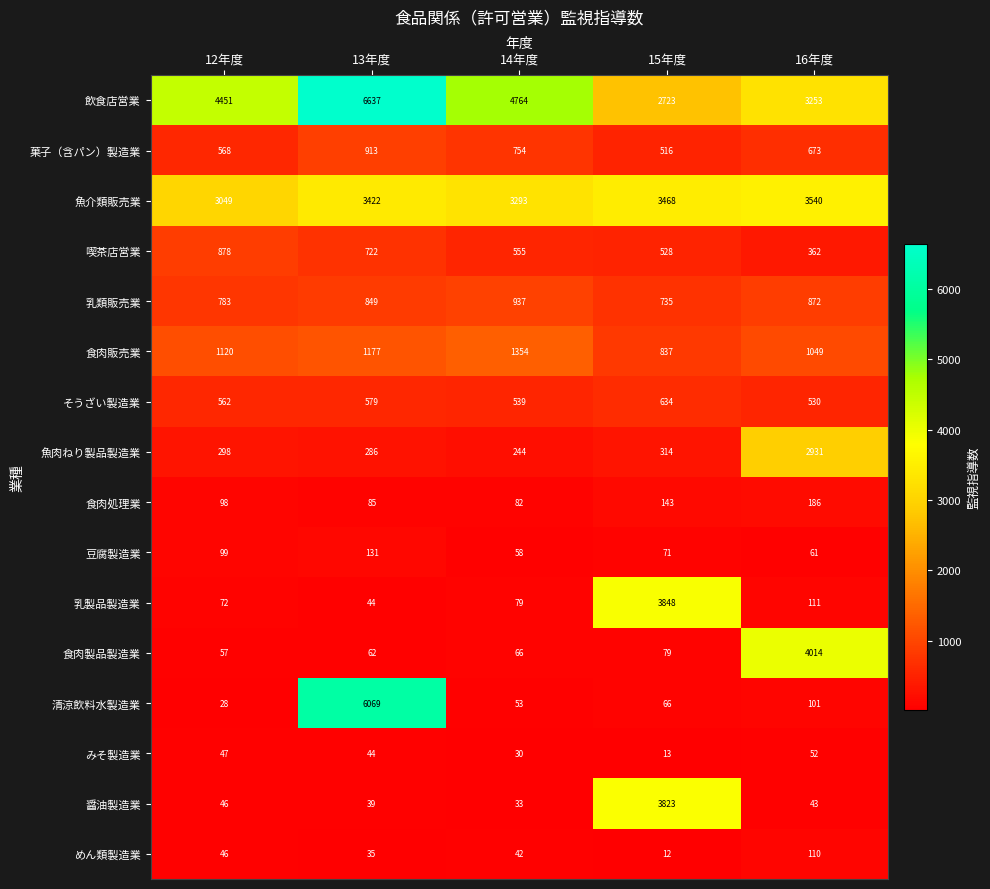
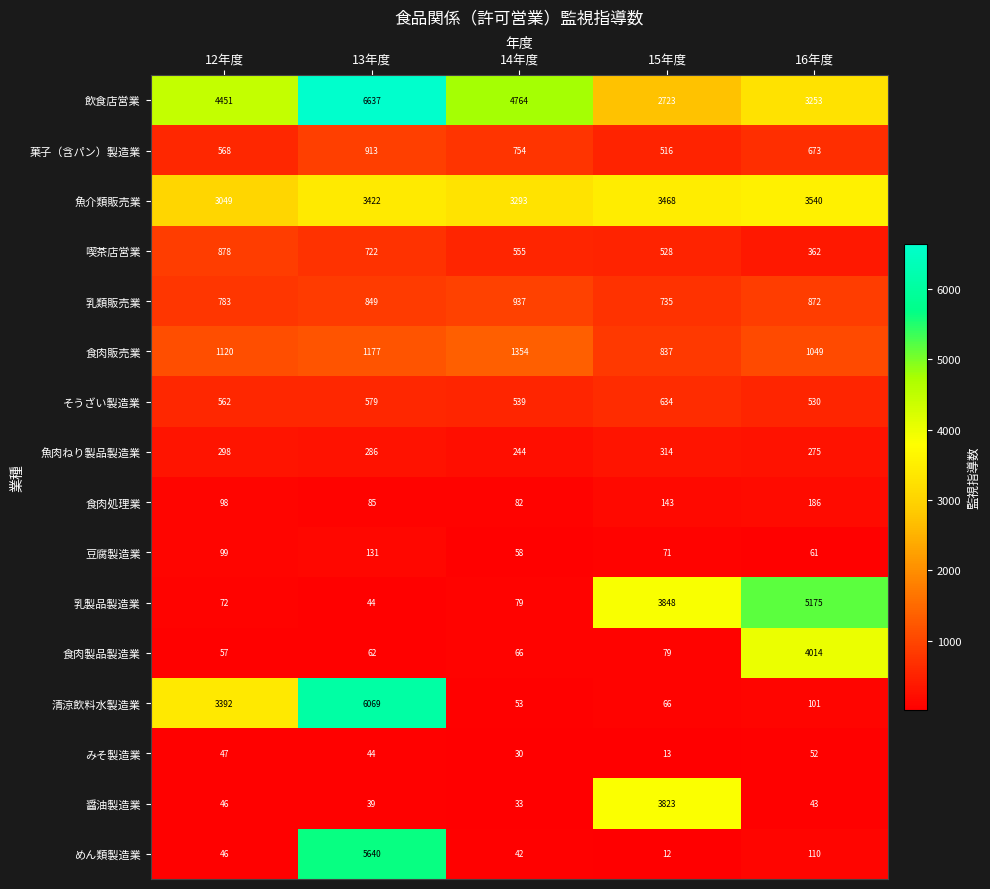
  {
    "飲食店営業": {
      "12年度": 4451,
      "13年度": 6637,
      "14年度": 4764,
      "15年度": 2723,
      "16年度": 3253
    },
    "菓子（含パン）製造業": {
      "12年度": 568,
      "13年度": 913,
      "14年度": 754,
      "15年度": 516,
      "16年度": 673
    },
    "魚介類販売業": {
      "12年度": 3049,
      "13年度": 3422,
      "14年度": 3293,
      "15年度": 3468,
      "16年度": 3540
    },
    "喫茶店営業": {
      "12年度": 878,
      "13年度": 722,
      "14年度": 555,
      "15年度": 528,
      "16年度": 362
    },
    "乳類販売業": {
      "12年度": 783,
      "13年度": 849,
      "14年度": 937,
      "15年度": 735,
      "16年度": 872
    },
    "食肉販売業": {
      "12年度": 1120,
      "13年度": 1177,
      "14年度": 1354,
      "15年度": 837,
      "16年度": 1049
    },
    "そうざい製造業": {
      "12年度": 562,
      "13年度": 579,
      "14年度": 539,
      "15年度": 634,
      "16年度": 530
    },
    "魚肉ねり製品製造業": {
      "12年度": 298,
      "13年度": 286,
      "14年度": 244,
      "15年度": 314,
-     "16年度": 2931
+     "16年度": 275
    },
    "食肉処理業": {
      "12年度": 98,
      "13年度": 85,
      "14年度": 82,
      "15年度": 143,
      "16年度": 186
    },
    "豆腐製造業": {
      "12年度": 99,
      "13年度": 131,
      "14年度": 58,
      "15年度": 71,
      "16年度": 61
    },
    "乳製品製造業": {
      "12年度": 72,
      "13年度": 44,
      "14年度": 79,
      "15年度": 3848,
-     "16年度": 111
+     "16年度": 5175
    },
    "食肉製品製造業": {
      "12年度": 57,
      "13年度": 62,
      "14年度": 66,
      "15年度": 79,
      "16年度": 4014
    },
    "清涼飲料水製造業": {
-     "12年度": 28,
+     "12年度": 3392,
      "13年度": 6069,
      "14年度": 53,
      "15年度": 66,
      "16年度": 101
    },
    "みそ製造業": {
      "12年度": 47,
      "13年度": 44,
      "14年度": 30,
      "15年度": 13,
      "16年度": 52
    },
    "醤油製造業": {
      "12年度": 46,
      "13年度": 39,
      "14年度": 33,
      "15年度": 3823,
      "16年度": 43
    },
    "めん類製造業": {
      "12年度": 46,
-     "13年度": 35,
+     "13年度": 5640,
      "14年度": 42,
      "15年度": 12,
      "16年度": 110
    }
  }
